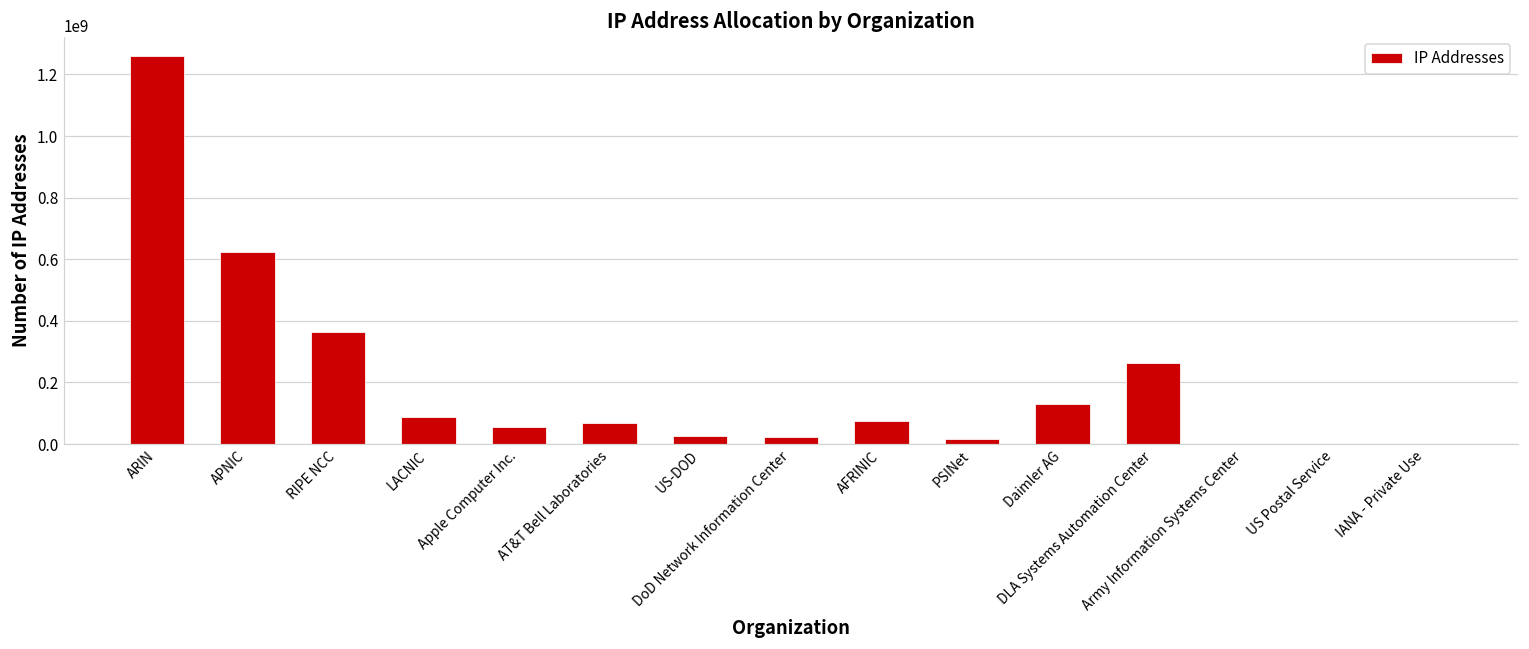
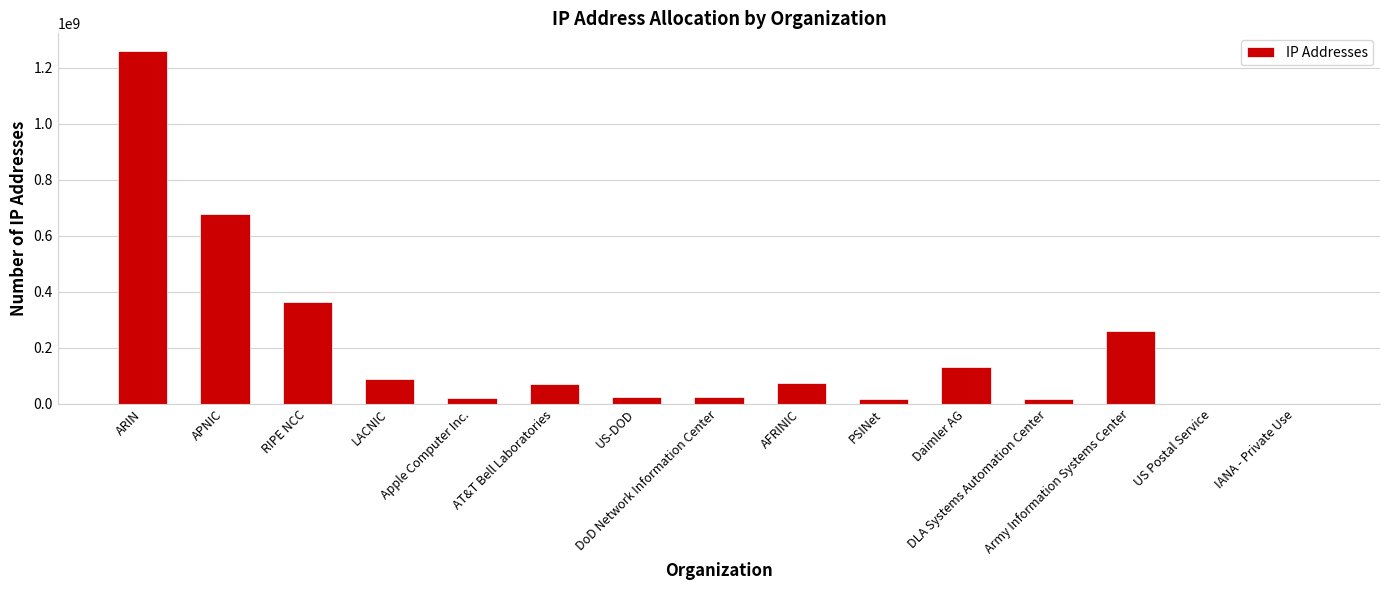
  {
    "ARIN": 1260000000,
-   "APNIC": 620000000,
+   "APNIC": 680000000,
    "RIPE NCC": 360000000,
    "LACNIC": 90000000,
-   "Apple Computer Inc.": 60000000,
+   "Apple Computer Inc.": 20000000,
    "AT&T Bell Laboratories": 70000000,
    "US-DOD": 30000000,
    "DoD Network Information Center": 20000000,
    "AFRINIC": 70000000,
    "PSINet": 20000000,
    "Daimler AG": 130000000,
-   "DLA Systems Automation Center": 260000000,
-   "Army Information Systems Center": 0
+   "DLA Systems Automation Center": 20000000,
+   "Army Information Systems Center": 260000000
  }
